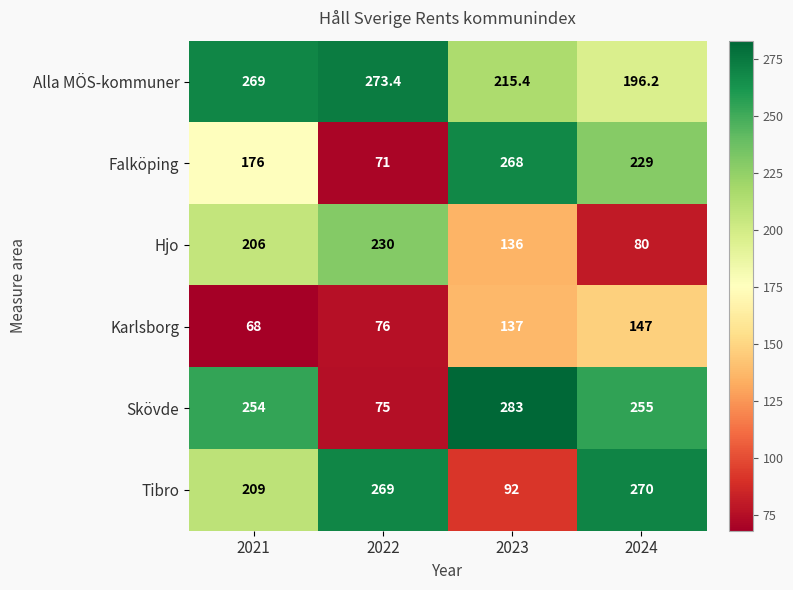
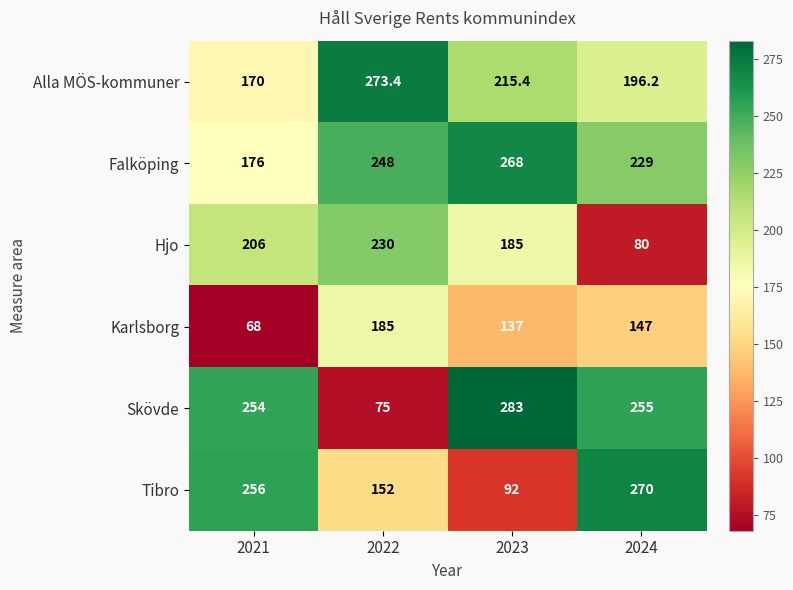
  {
    "Alla MÖS-kommuner": {
-     "2021": 269,
+     "2021": 170,
      "2022": 273.4,
      "2023": 215.4,
      "2024": 196.2
    },
    "Falköping": {
      "2021": 176,
-     "2022": 71,
+     "2022": 248,
      "2023": 268,
      "2024": 229
    },
    "Hjo": {
      "2021": 206,
      "2022": 230,
-     "2023": 136,
+     "2023": 185,
      "2024": 80
    },
    "Karlsborg": {
      "2021": 68,
-     "2022": 76,
+     "2022": 185,
      "2023": 137,
      "2024": 147
    },
    "Skövde": {
      "2021": 254,
      "2022": 75,
      "2023": 283,
      "2024": 255
    },
    "Tibro": {
-     "2021": 209,
-     "2022": 269,
+     "2021": 256,
+     "2022": 152,
      "2023": 92,
      "2024": 270
    }
  }
